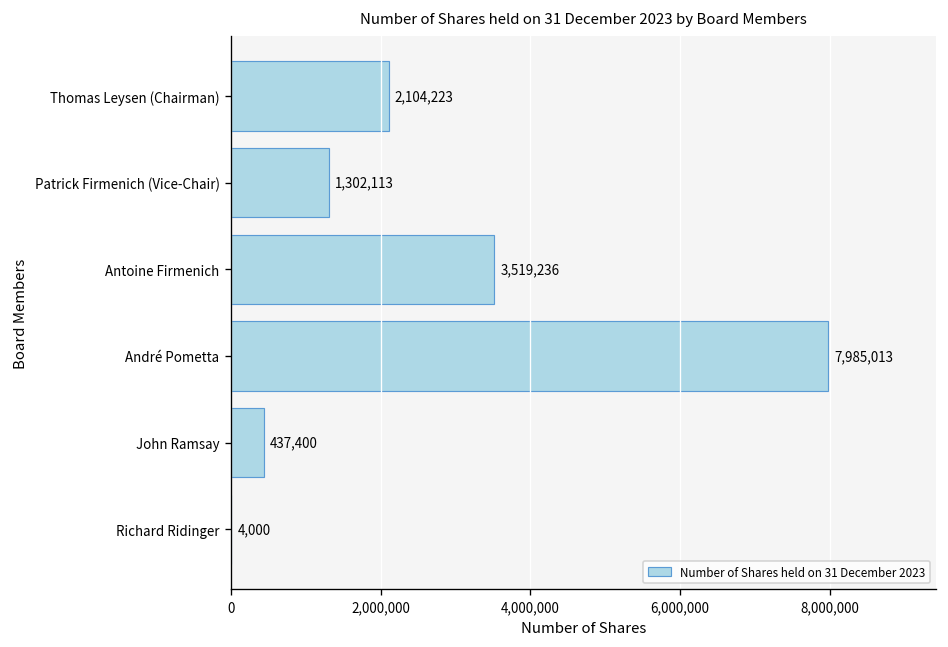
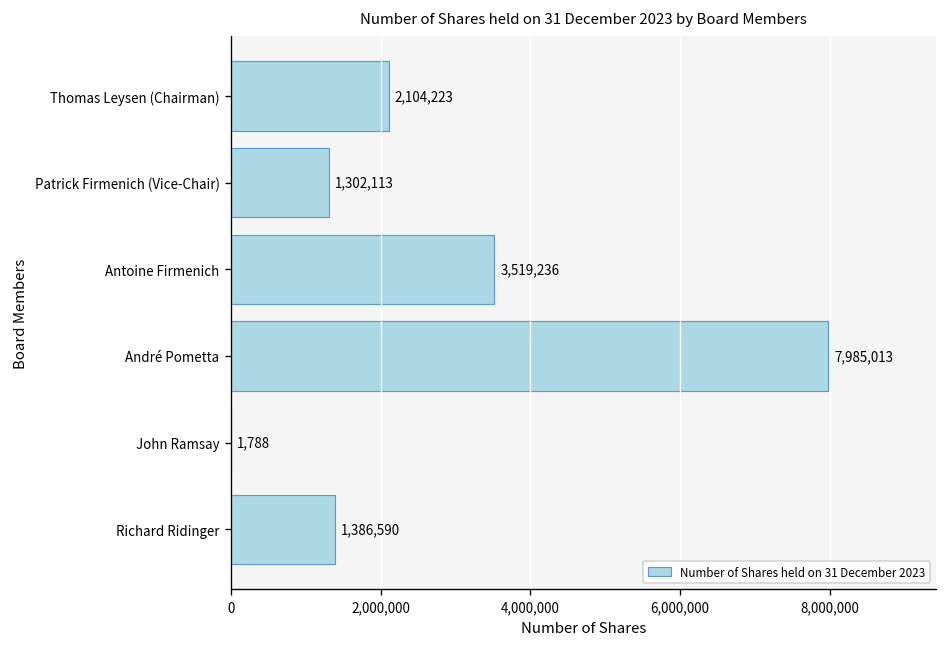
  {
    "Thomas Leysen (Chairman)": "2,104,223",
    "Patrick Firmenich (Vice-Chair)": "1,302,113",
    "Antoine Firmenich": "3,519,236",
    "André Pometta": "7,985,013",
-   "John Ramsay": "437,400",
-   "Richard Ridinger": "4,000"
+   "John Ramsay": "1,788",
+   "Richard Ridinger": "1,386,590"
  }
